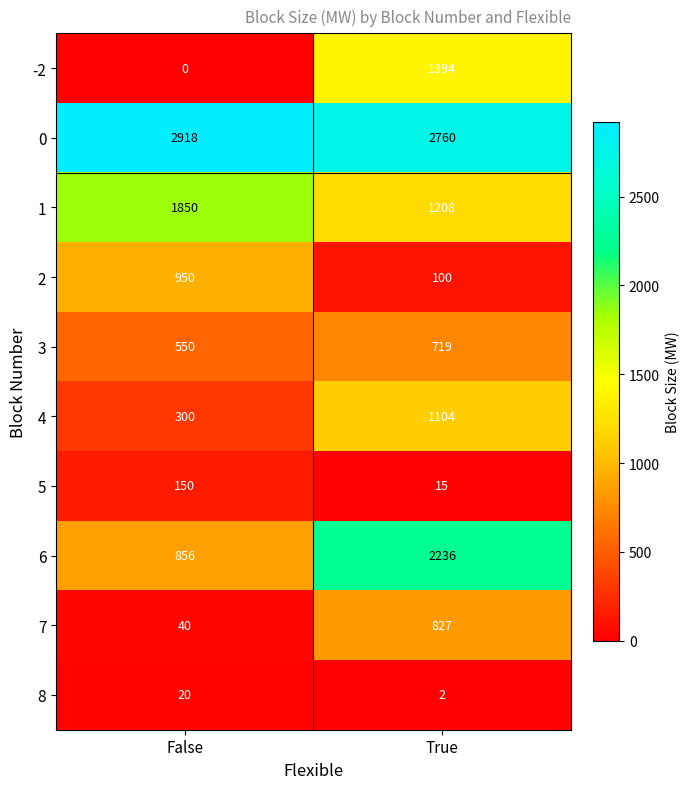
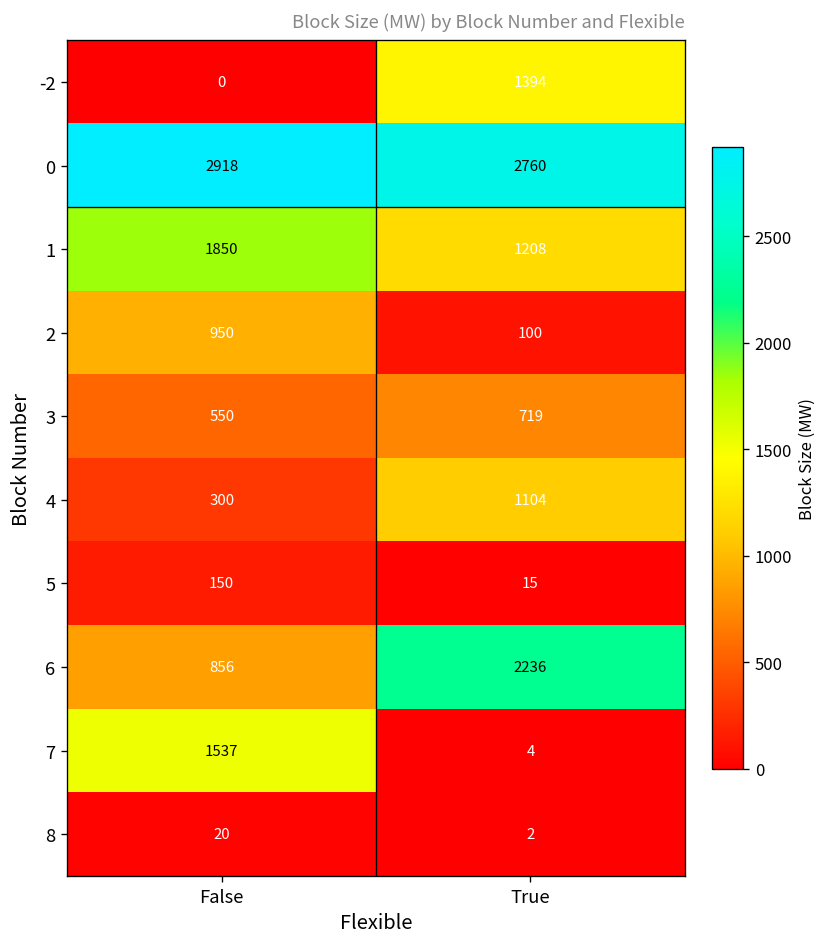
  {
    "-2": {
      "False": 0,
      "True": 1394
    },
    "0": {
      "False": 2918,
      "True": 2760
    },
    "1": {
      "False": 1850,
      "True": 1208
    },
    "2": {
      "False": 950,
      "True": 100
    },
    "3": {
      "False": 550,
      "True": 719
    },
    "4": {
      "False": 300,
      "True": 1104
    },
    "5": {
      "False": 150,
      "True": 15
    },
    "6": {
      "False": 856,
      "True": 2236
    },
    "7": {
-     "False": 40,
-     "True": 827
+     "False": 1537,
+     "True": 4
    },
    "8": {
      "False": 20,
      "True": 2
    }
  }
